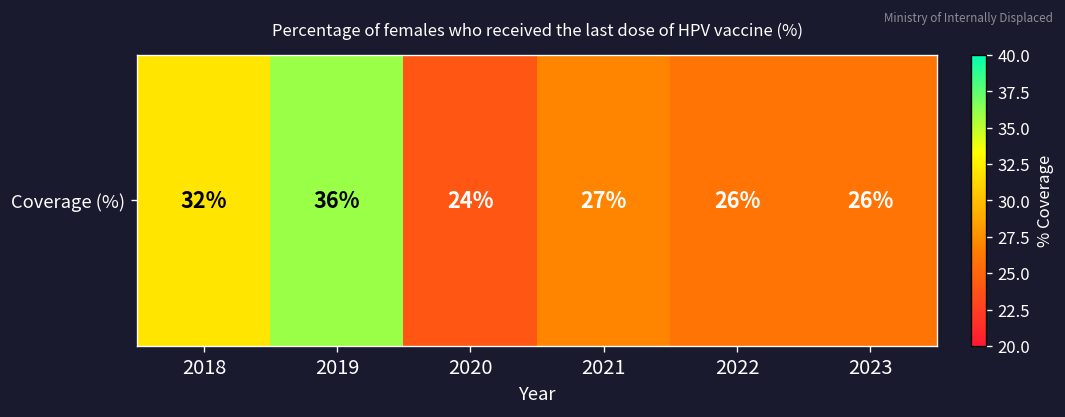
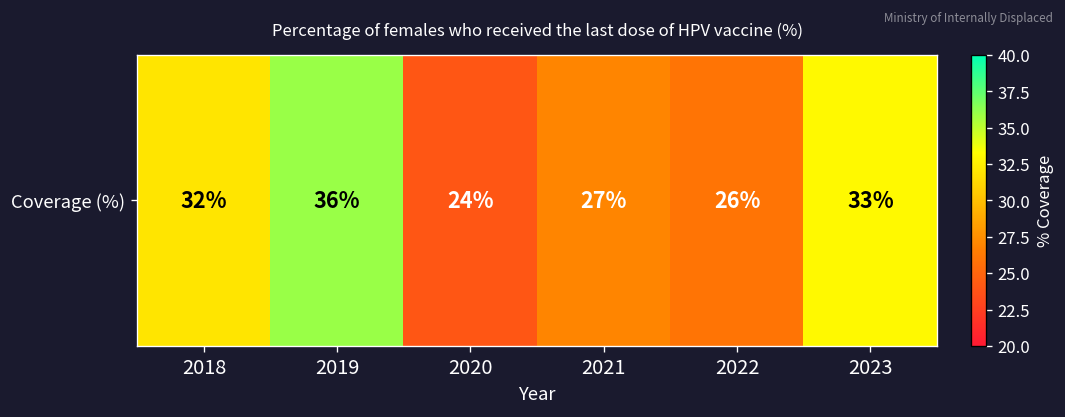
  {
    "Coverage (%)": {
      "2018": "32%",
      "2019": "36%",
      "2020": "24%",
      "2021": "27%",
      "2022": "26%",
-     "2023": "26%"
+     "2023": "33%"
    }
  }
